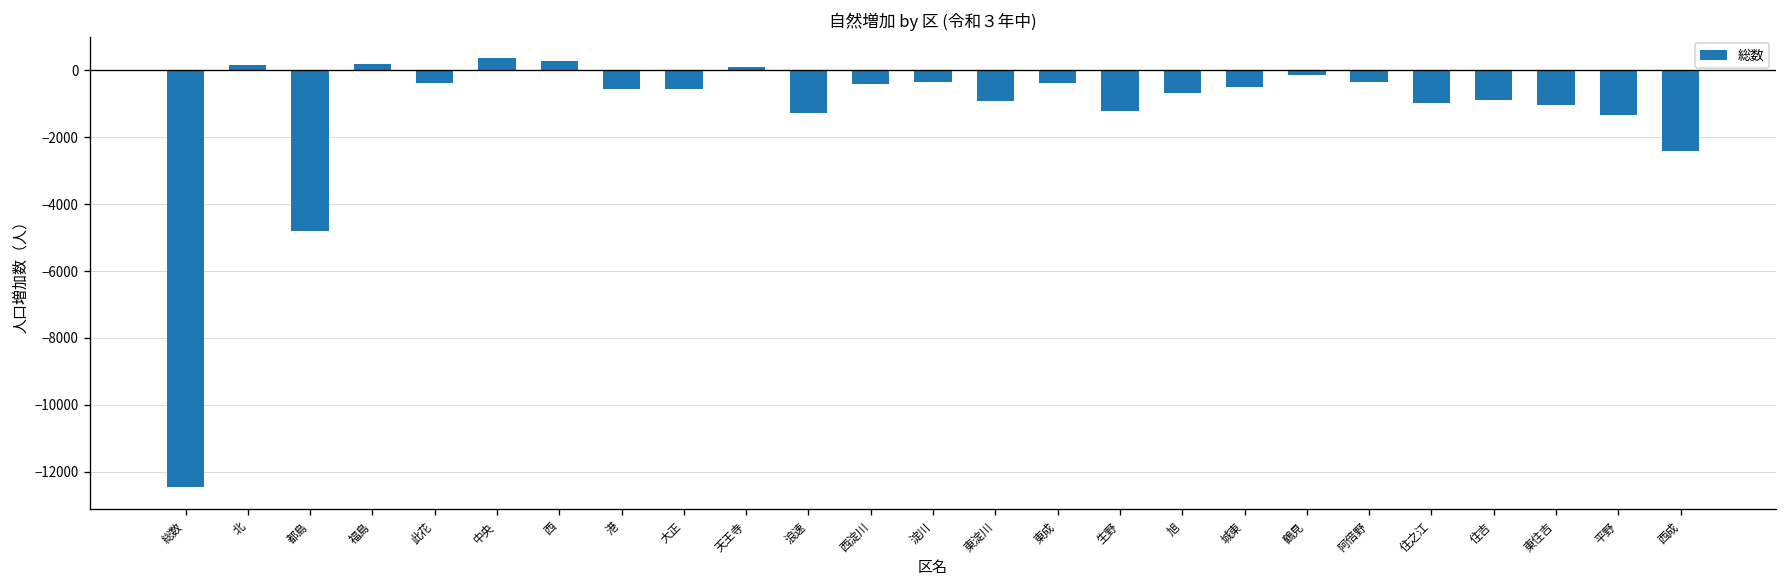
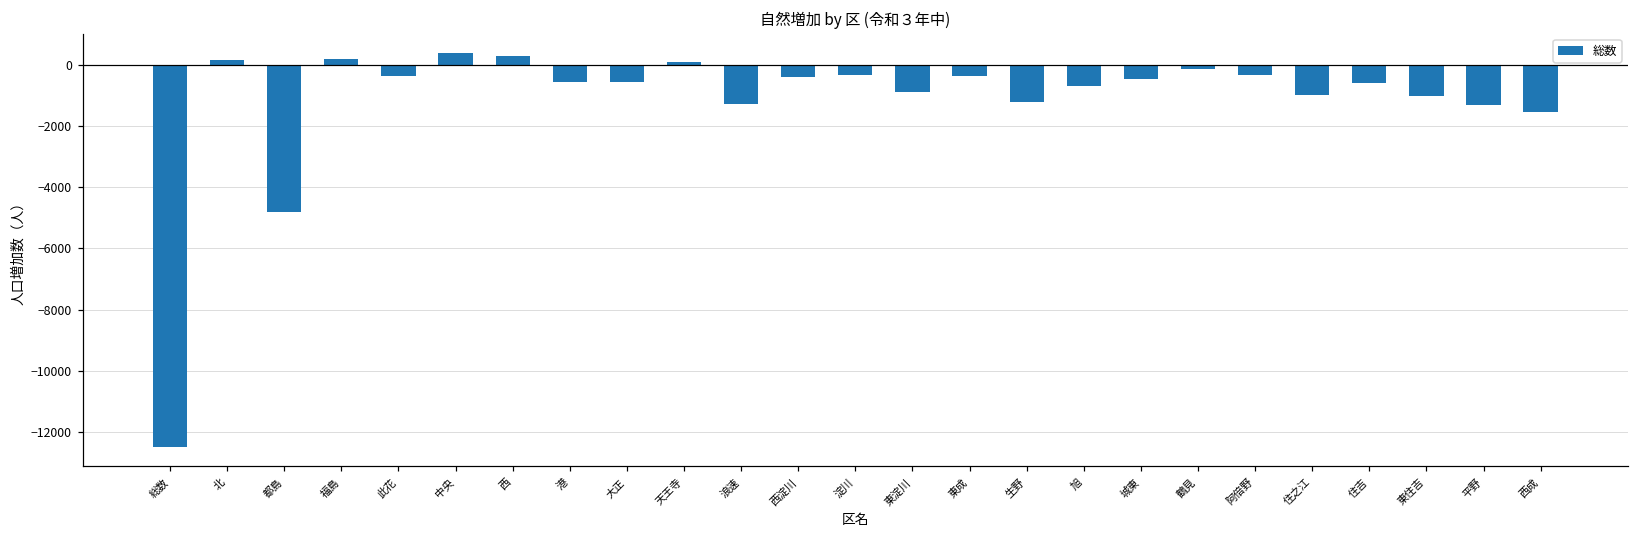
  {
    "総数": -12500,
    "北": 200,
    "都島": -4800,
    "福島": 200,
    "此花": -400,
    "中央": 400,
    "西": 300,
    "港": -600,
    "大正": -600,
    "天王寺": 100,
    "浪速": -1300,
    "西淀川": -400,
    "淀川": -300,
    "東淀川": -900,
    "東成": -400,
    "生野": -1200,
    "旭": -700,
    "城東": -500,
    "鶴見": -100,
    "阿倍野": -300,
    "住之江": -1000,
-   "住吉": -900,
+   "住吉": -600,
    "東住吉": -1000,
    "平野": -1300,
-   "西成": -2400
+   "西成": -1600
  }
